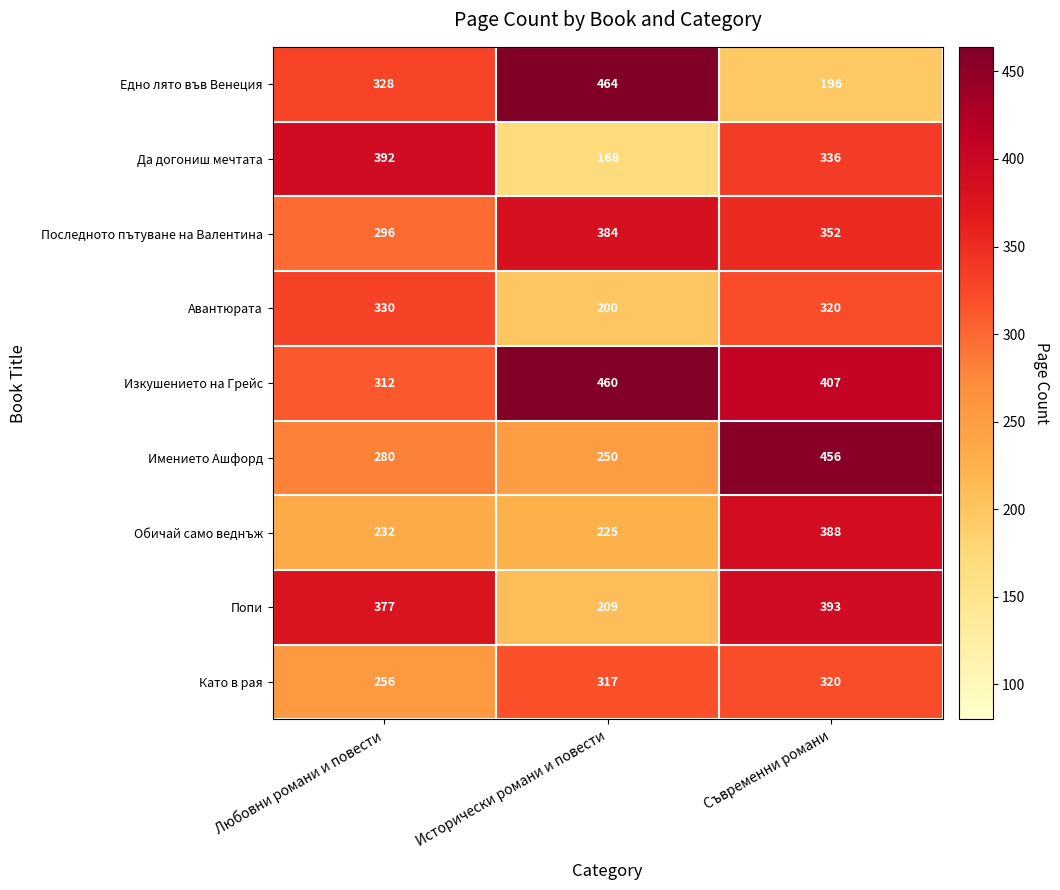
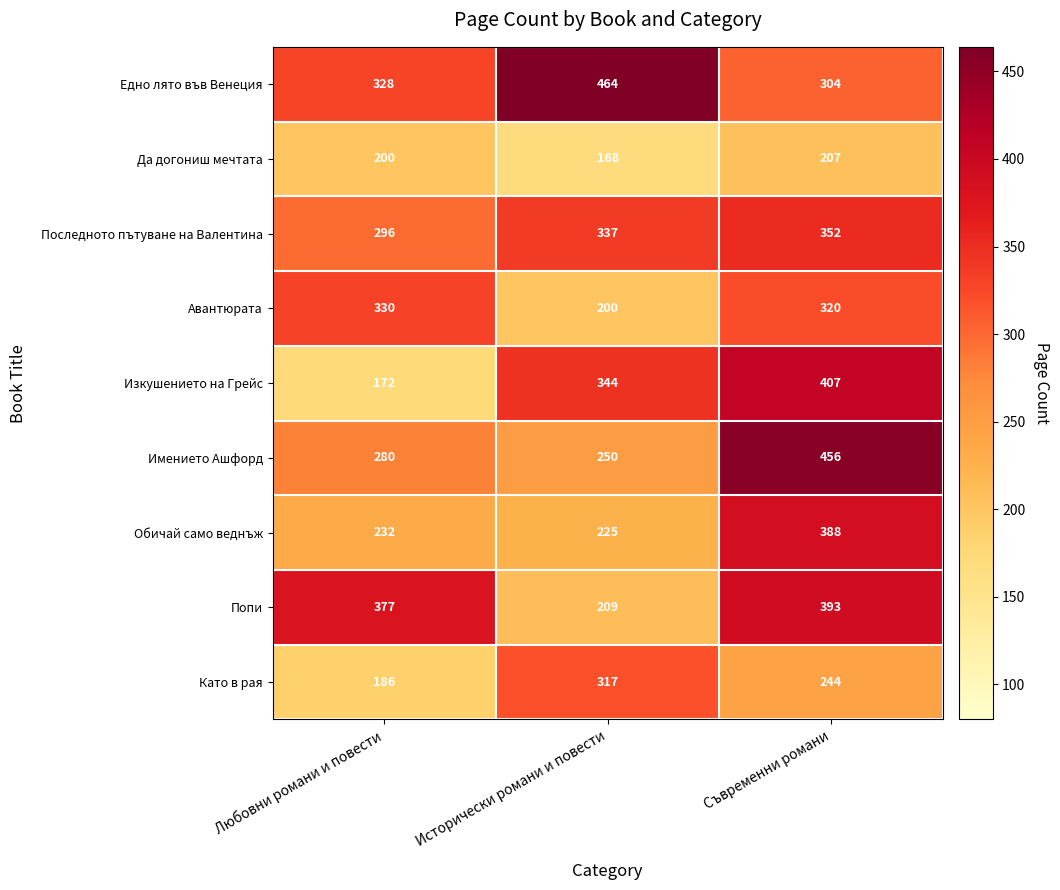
  {
    "Едно лято във Венеция": {
      "Любовни романи и повести": 328,
      "Исторически романи и повести": 464,
-     "Съвременни романи": 196
+     "Съвременни романи": 304
    },
    "Да догониш мечтата": {
-     "Любовни романи и повести": 392,
+     "Любовни романи и повести": 200,
      "Исторически романи и повести": 168,
-     "Съвременни романи": 336
+     "Съвременни романи": 207
    },
    "Последното пътуване на Валентина": {
      "Любовни романи и повести": 296,
-     "Исторически романи и повести": 384,
+     "Исторически романи и повести": 337,
      "Съвременни романи": 352
    },
    "Авантюрата": {
      "Любовни романи и повести": 330,
      "Исторически романи и повести": 200,
      "Съвременни романи": 320
    },
    "Изкушението на Грейс": {
-     "Любовни романи и повести": 312,
-     "Исторически романи и повести": 460,
+     "Любовни романи и повести": 172,
+     "Исторически романи и повести": 344,
      "Съвременни романи": 407
    },
    "Имението Ашфорд": {
      "Любовни романи и повести": 280,
      "Исторически романи и повести": 250,
      "Съвременни романи": 456
    },
    "Обичай само веднъж": {
      "Любовни романи и повести": 232,
      "Исторически романи и повести": 225,
      "Съвременни романи": 388
    },
    "Попи": {
      "Любовни романи и повести": 377,
      "Исторически романи и повести": 209,
      "Съвременни романи": 393
    },
    "Като в рая": {
-     "Любовни романи и повести": 256,
+     "Любовни романи и повести": 186,
      "Исторически романи и повести": 317,
-     "Съвременни романи": 320
+     "Съвременни романи": 244
    }
  }
